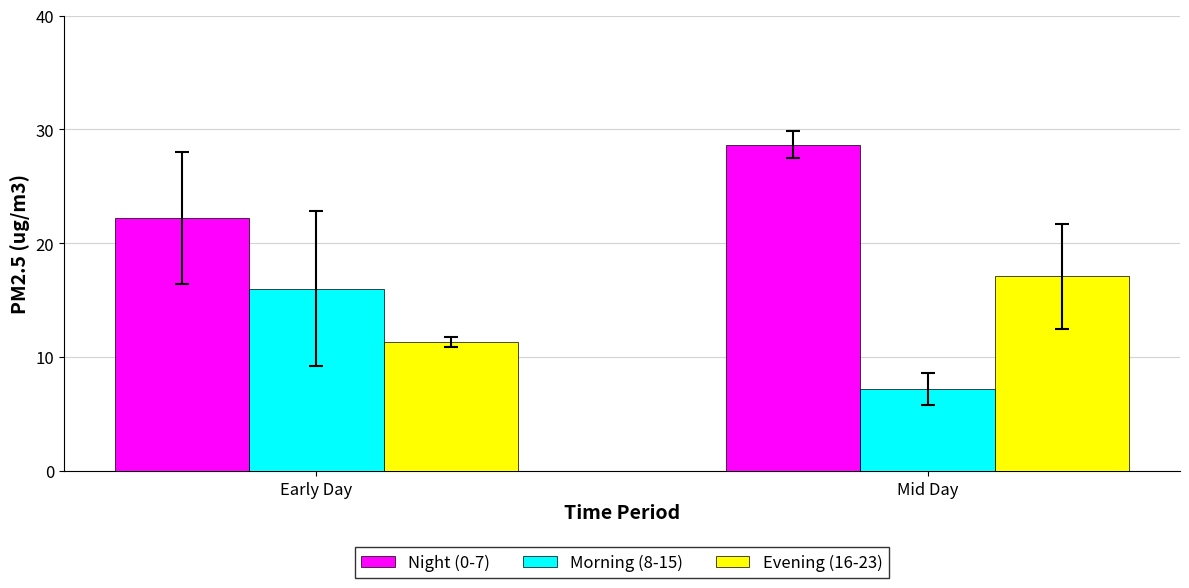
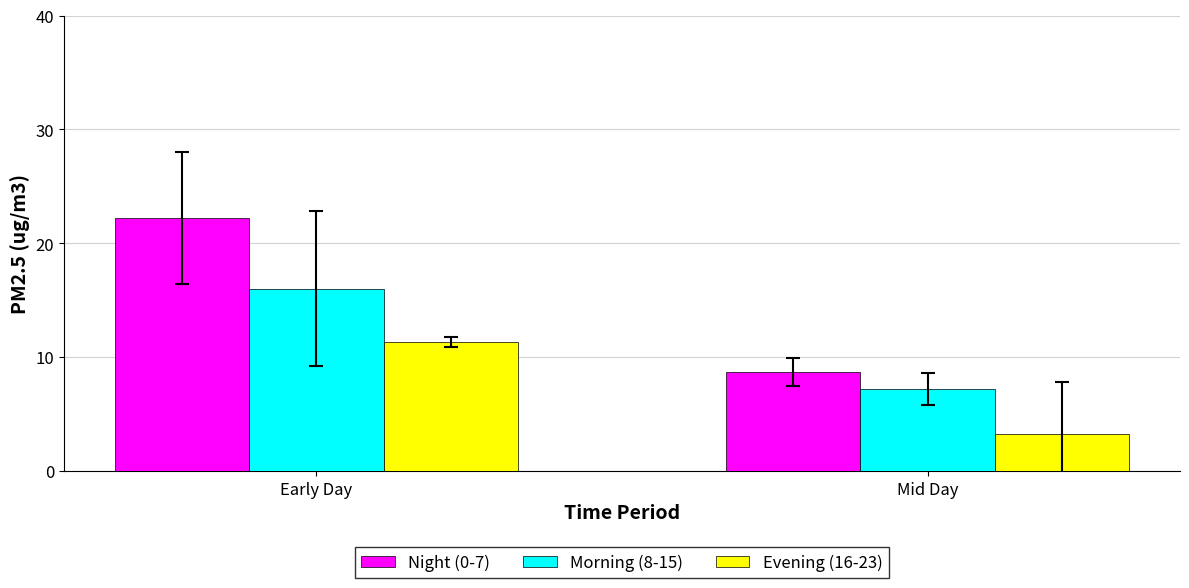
  {
    "Night (0-7)": {
      "Early Day": 22.2,
-     "Mid Day": 28.7
+     "Mid Day": 8.7
    },
    "Morning (8-15)": {
      "Early Day": 16.0,
      "Mid Day": 7.2
    },
    "Evening (16-23)": {
      "Early Day": 11.3,
-     "Mid Day": 17.1
+     "Mid Day": 3.2
    }
  }
